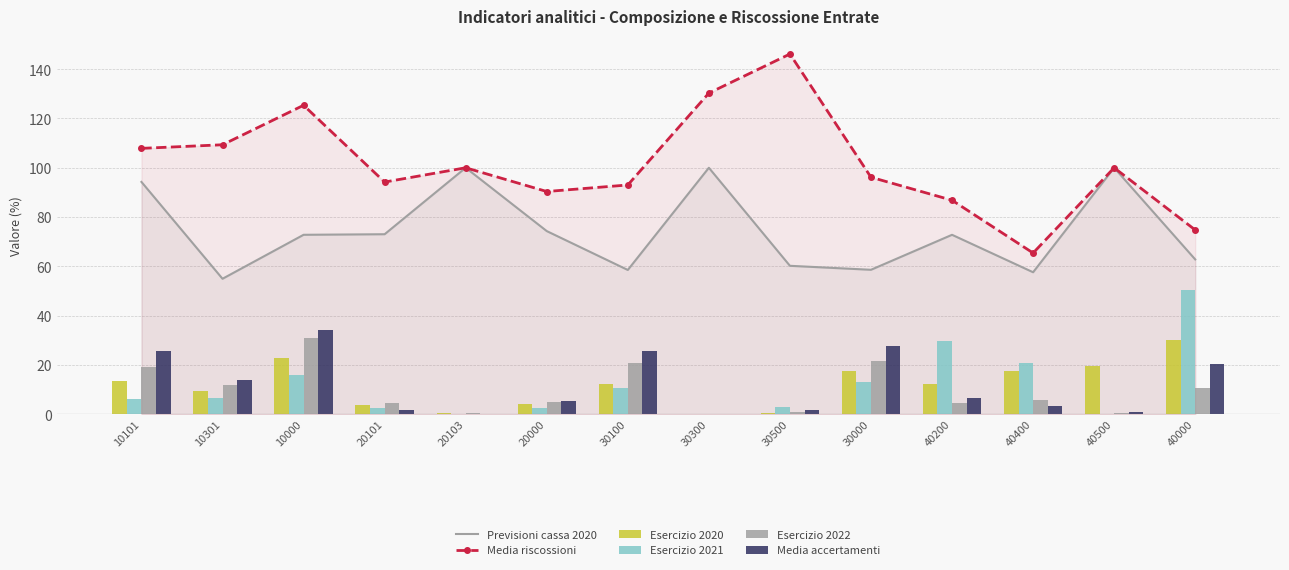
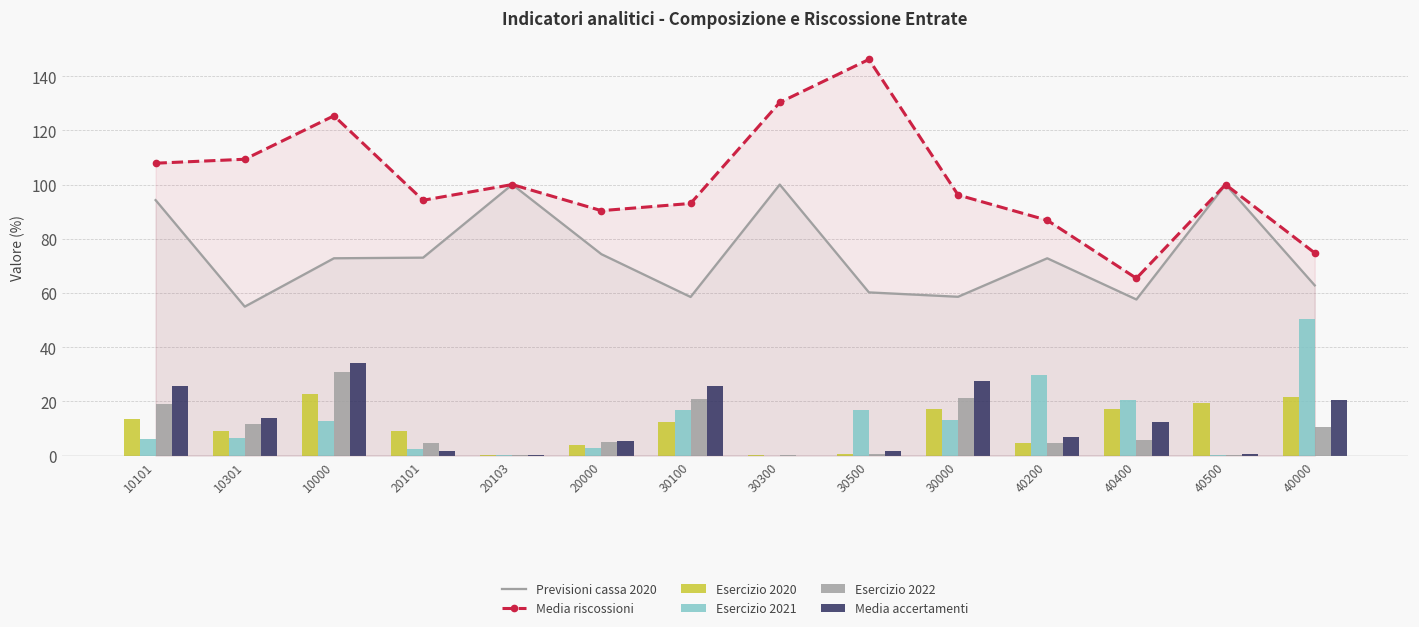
  {
    "Esercizio 2020": {
      "10101": 14,
      "10301": 9,
      "10000": 23,
-     "20101": 4,
+     "20101": 9,
      "20000": 4,
      "30100": 12,
      "30000": 17,
-     "40200": 12,
+     "40200": 5,
      "40400": 17,
      "40500": 20,
-     "40000": 30
+     "40000": 22
    },
    "Esercizio 2021": {
      "10101": 6,
      "10301": 6,
-     "10000": 16,
+     "10000": 13,
      "20101": 2,
      "20000": 3,
-     "30100": 10,
-     "30500": 3,
+     "30100": 17,
+     "30500": 17,
      "30000": 13,
      "40200": 30,
      "40400": 21,
      "40000": 50
    },
    "Media riscossioni": {
      "10101": 108,
      "10301": 109,
      "10000": 125,
      "20101": 94,
      "20000": 90,
      "30100": 93,
      "30300": 130,
      "30500": 146,
      "30000": 96,
      "40200": 87,
      "40400": 65,
      "40000": 75
    },
    "Media accertamenti": {
      "10101": 26,
      "10301": 14,
      "10000": 34,
      "20101": 2,
      "20000": 5,
      "30100": 26,
      "30300": 0,
      "30500": 2,
      "30000": 28,
      "40200": 7,
-     "40400": 3,
+     "40400": 12,
      "40000": 20
    }
  }
